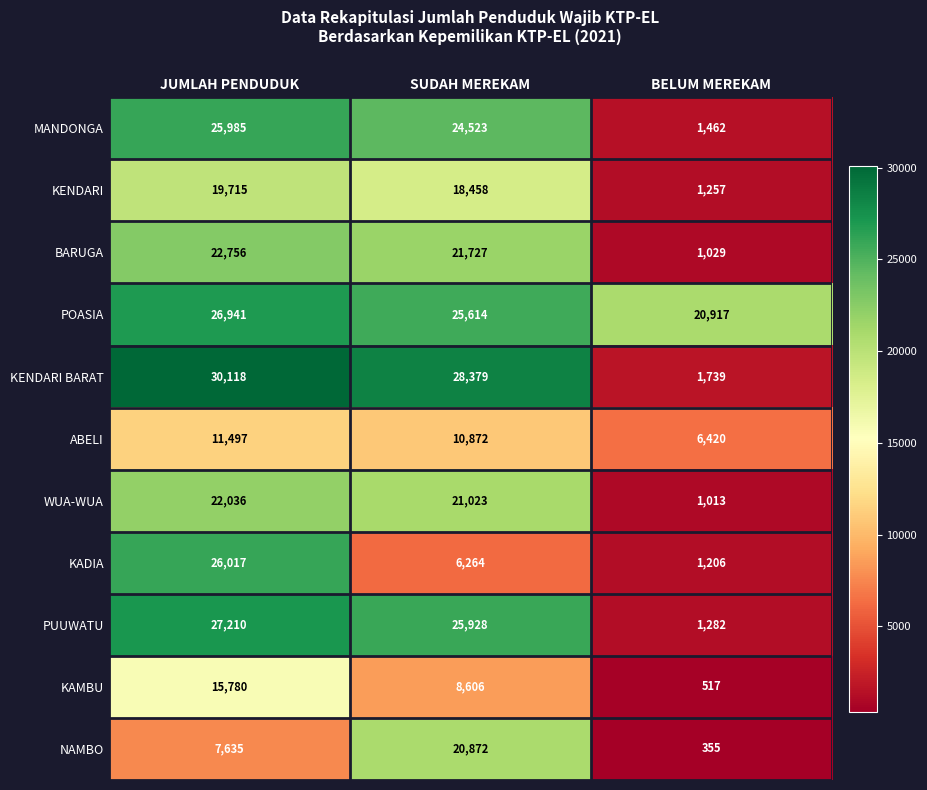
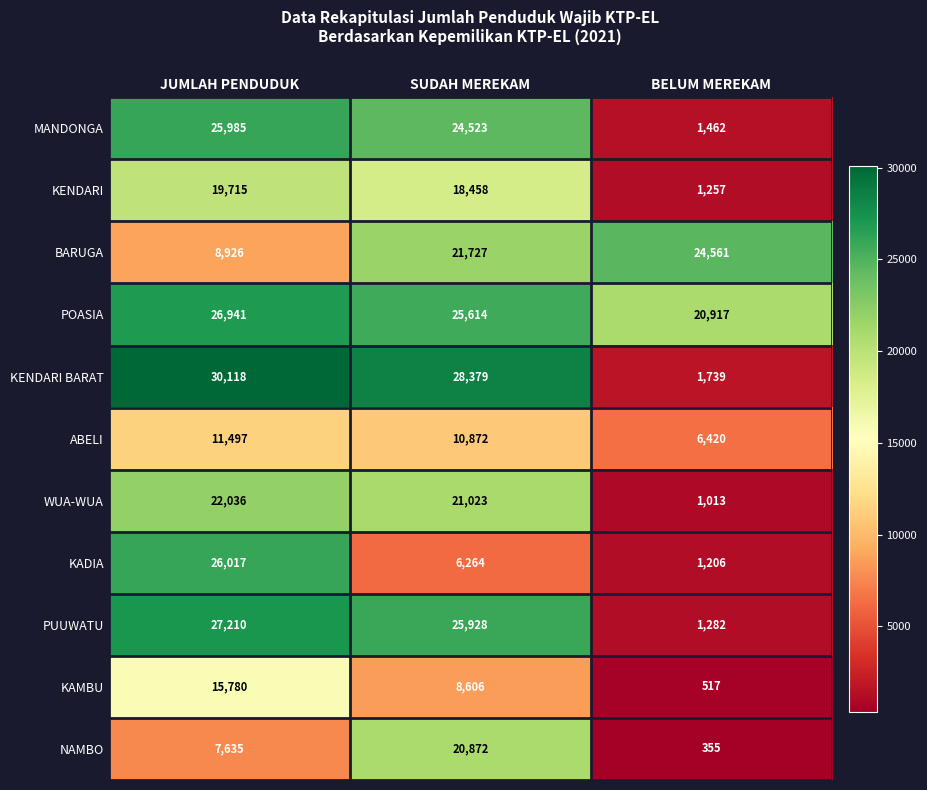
  {
    "MANDONGA": {
      "JUMLAH PENDUDUK": "25,985",
      "SUDAH MEREKAM": "24,523",
      "BELUM MEREKAM": "1,462"
    },
    "KENDARI": {
      "JUMLAH PENDUDUK": "19,715",
      "SUDAH MEREKAM": "18,458",
      "BELUM MEREKAM": "1,257"
    },
    "BARUGA": {
-     "JUMLAH PENDUDUK": "22,756",
+     "JUMLAH PENDUDUK": "8,926",
      "SUDAH MEREKAM": "21,727",
-     "BELUM MEREKAM": "1,029"
+     "BELUM MEREKAM": "24,561"
    },
    "POASIA": {
      "JUMLAH PENDUDUK": "26,941",
      "SUDAH MEREKAM": "25,614",
      "BELUM MEREKAM": "20,917"
    },
    "KENDARI BARAT": {
      "JUMLAH PENDUDUK": "30,118",
      "SUDAH MEREKAM": "28,379",
      "BELUM MEREKAM": "1,739"
    },
    "ABELI": {
      "JUMLAH PENDUDUK": "11,497",
      "SUDAH MEREKAM": "10,872",
      "BELUM MEREKAM": "6,420"
    },
    "WUA-WUA": {
      "JUMLAH PENDUDUK": "22,036",
      "SUDAH MEREKAM": "21,023",
      "BELUM MEREKAM": "1,013"
    },
    "KADIA": {
      "JUMLAH PENDUDUK": "26,017",
      "SUDAH MEREKAM": "6,264",
      "BELUM MEREKAM": "1,206"
    },
    "PUUWATU": {
      "JUMLAH PENDUDUK": "27,210",
      "SUDAH MEREKAM": "25,928",
      "BELUM MEREKAM": "1,282"
    },
    "KAMBU": {
      "JUMLAH PENDUDUK": "15,780",
      "SUDAH MEREKAM": "8,606",
      "BELUM MEREKAM": "517"
    },
    "NAMBO": {
      "JUMLAH PENDUDUK": "7,635",
      "SUDAH MEREKAM": "20,872",
      "BELUM MEREKAM": "355"
    }
  }
